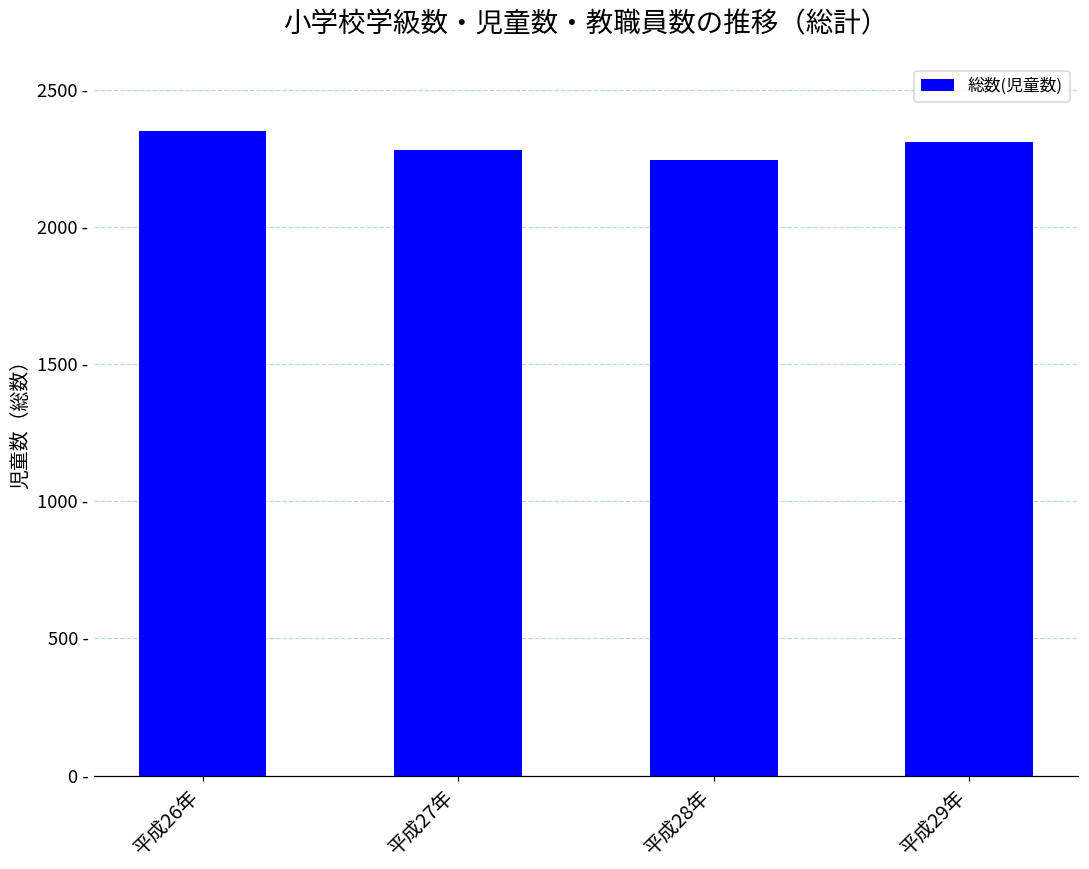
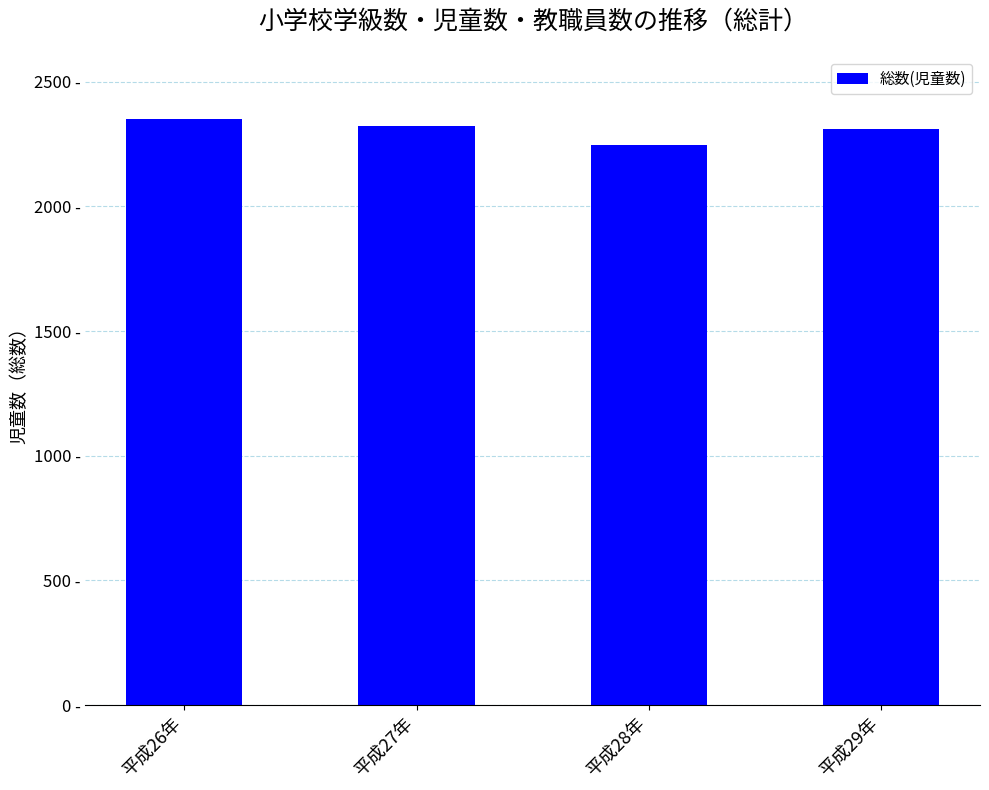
  {
    "平成26年": "2350 -",
-   "平成27年": "2280 -",
+   "平成27年": "2320 -",
    "平成28年": "2250 -",
    "平成29年": "2310 -"
  }
